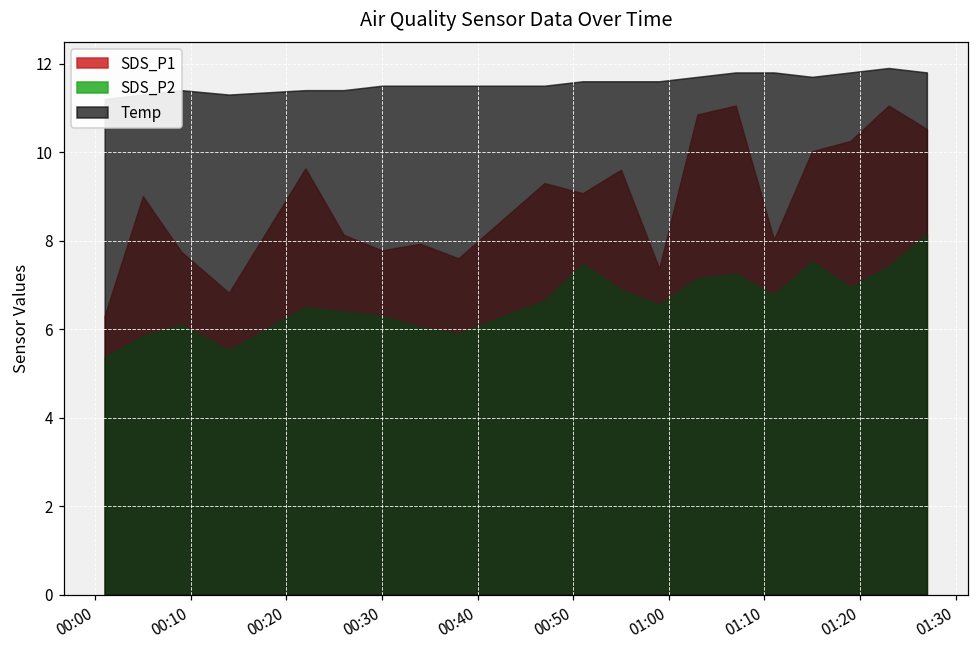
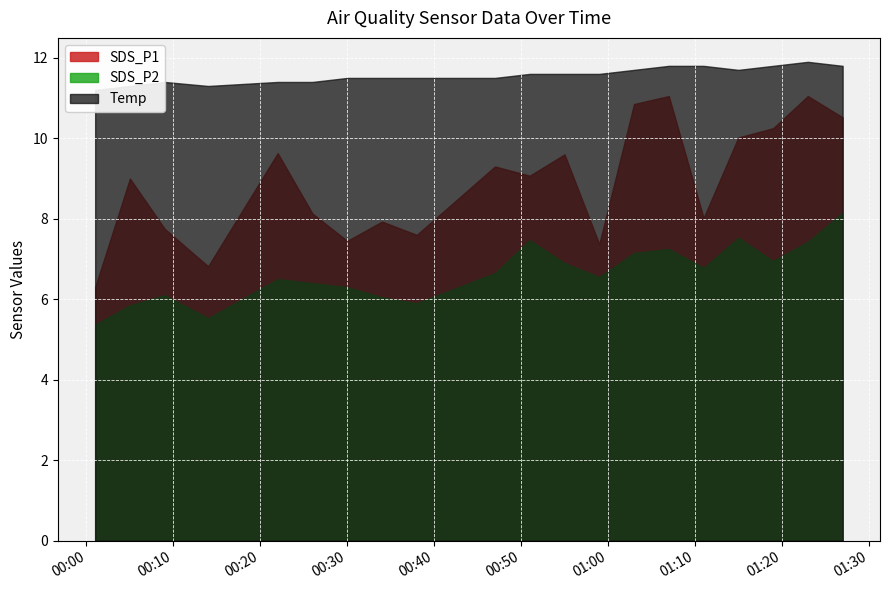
  {
    "SDS_P1": {
-     "00:30": 7.8
+     "00:30": 7.5
    },
    "SDS_P2": {
      "00:30": 6.3
    },
    "Temp": {
      "00:30": 11.5
    }
  }
